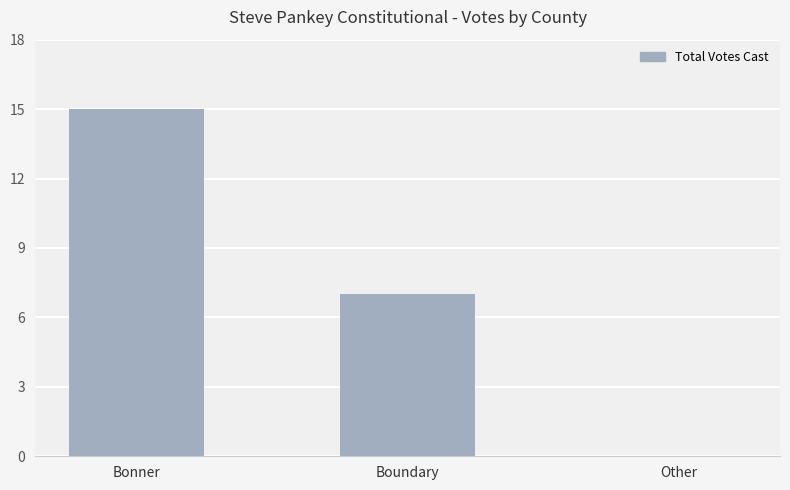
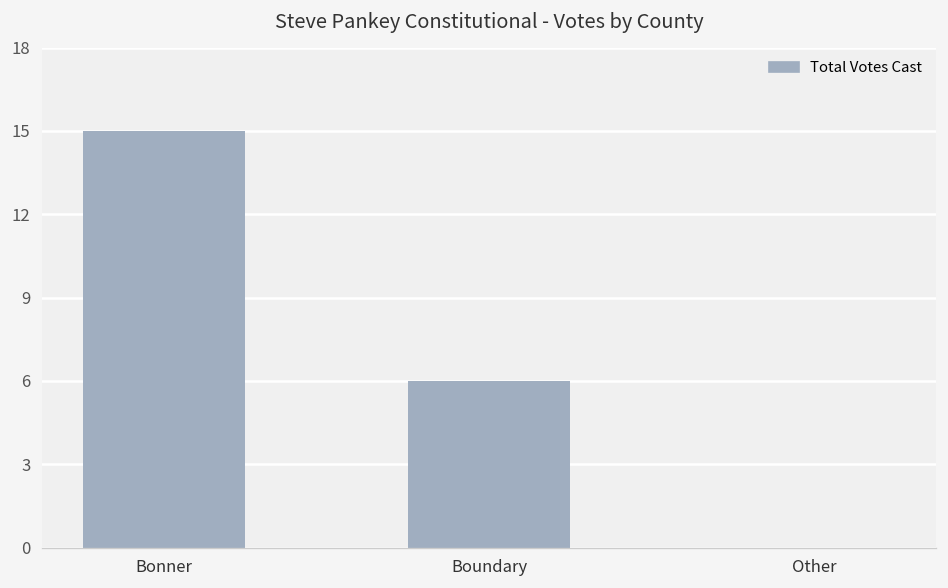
  {
    "Bonner": 15,
-   "Boundary": 7,
+   "Boundary": 6,
    "Other": 0
  }
